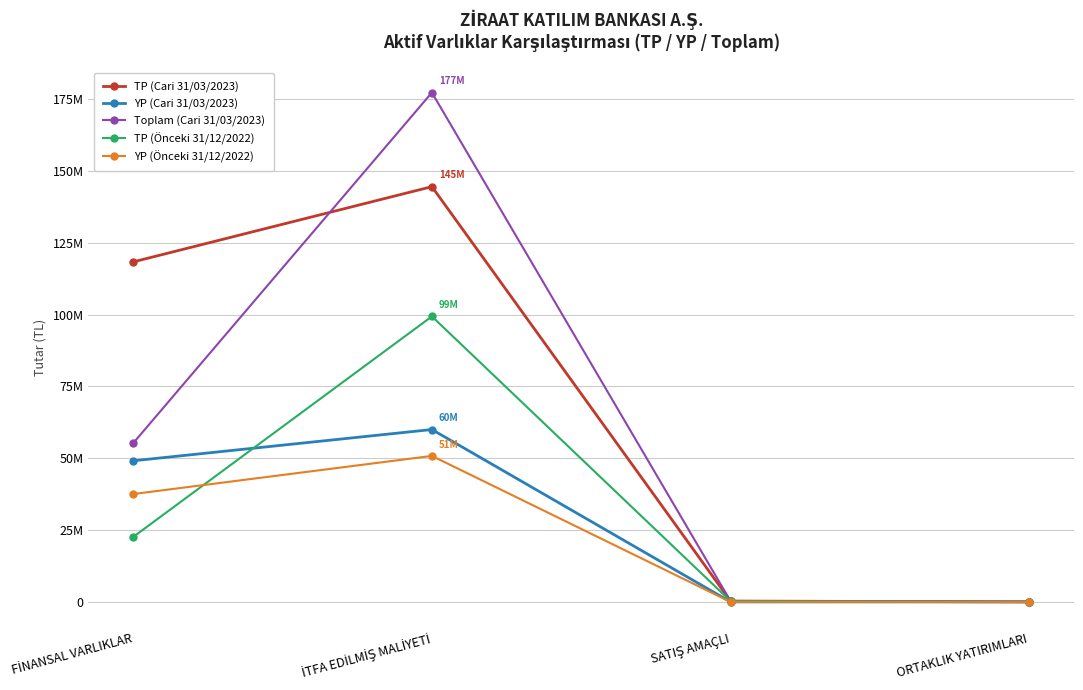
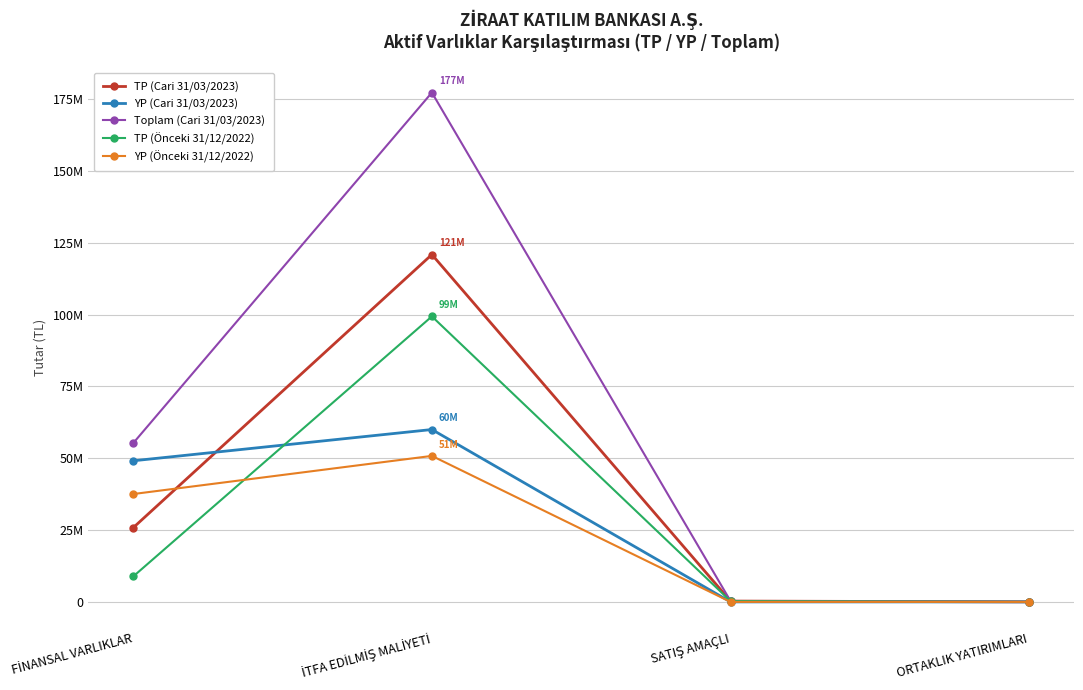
  {
    "TP (Cari 31/03/2023)": {
-     "FİNANSAL VARLIKLAR": "118000000",
-     "İTFA EDİLMİŞ MALİYETİ": "145M"
+     "FİNANSAL VARLIKLAR": "26000000",
+     "İTFA EDİLMİŞ MALİYETİ": "121M"
    },
    "YP (Cari 31/03/2023)": {
      "İTFA EDİLMİŞ MALİYETİ": "60M"
    },
    "Toplam (Cari 31/03/2023)": {
      "İTFA EDİLMİŞ MALİYETİ": "177M"
    },
    "TP (Önceki 31/12/2022)": {
-     "FİNANSAL VARLIKLAR": "23000000"
+     "FİNANSAL VARLIKLAR": "9000000"
    },
    "YP (Önceki 31/12/2022)": {
      "İTFA EDİLMİŞ MALİYETİ": "51M"
    }
  }
